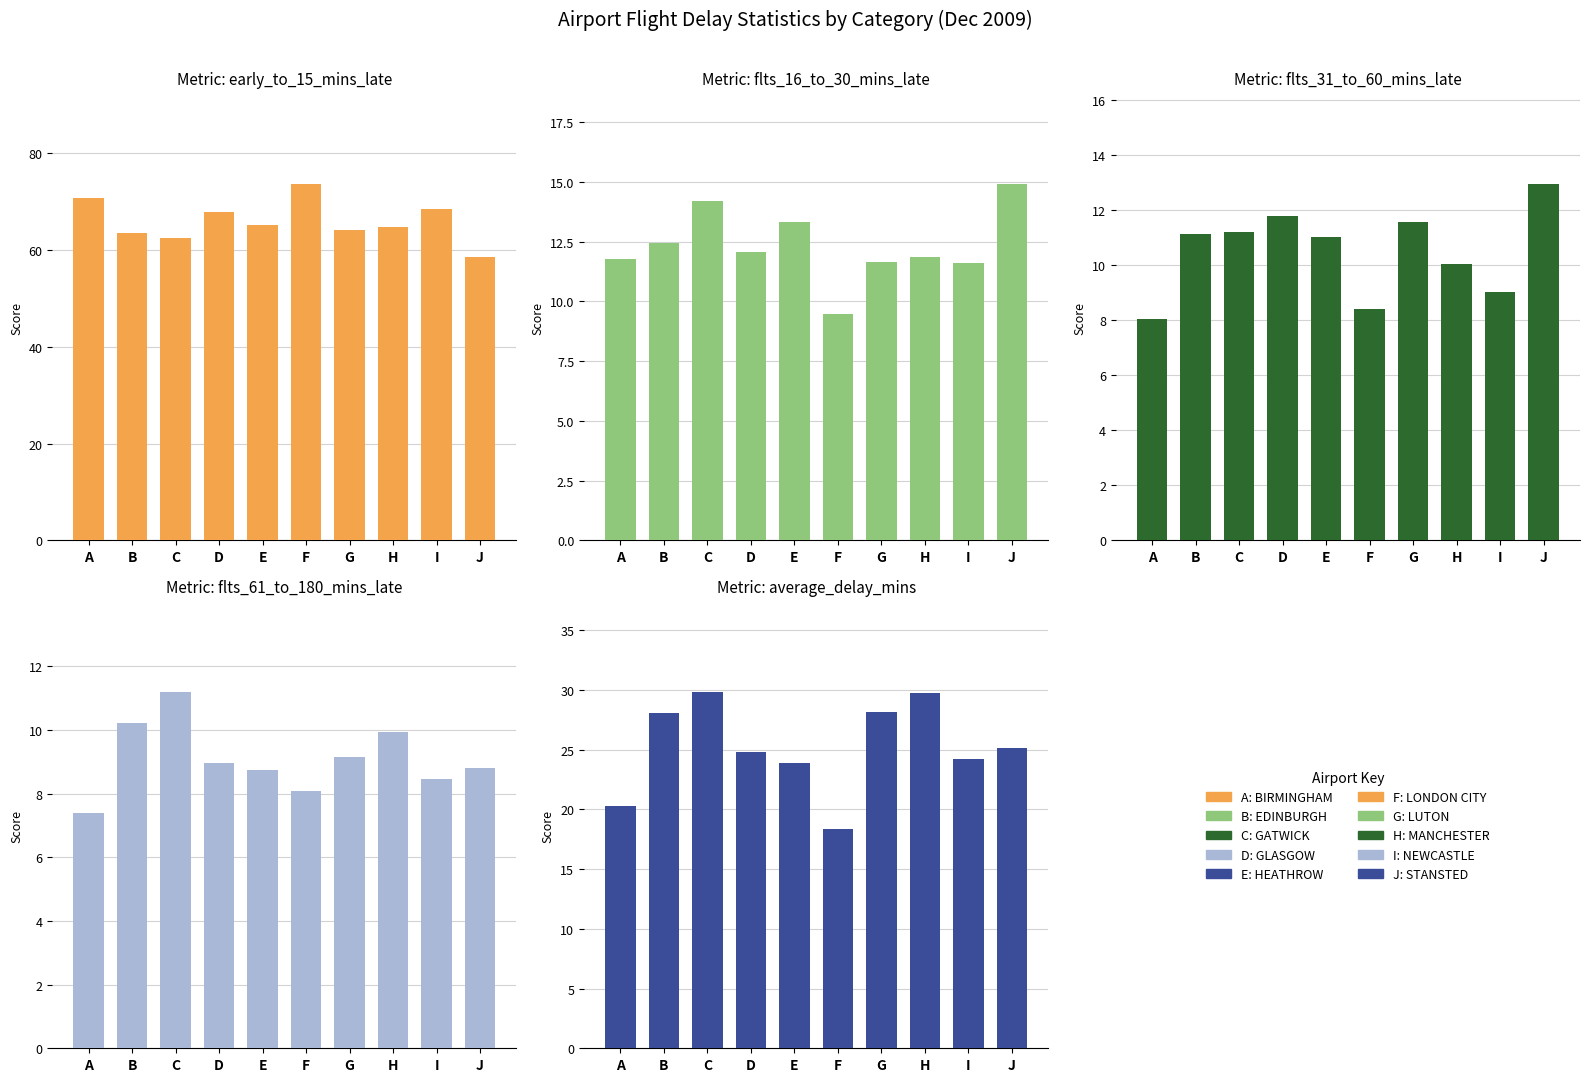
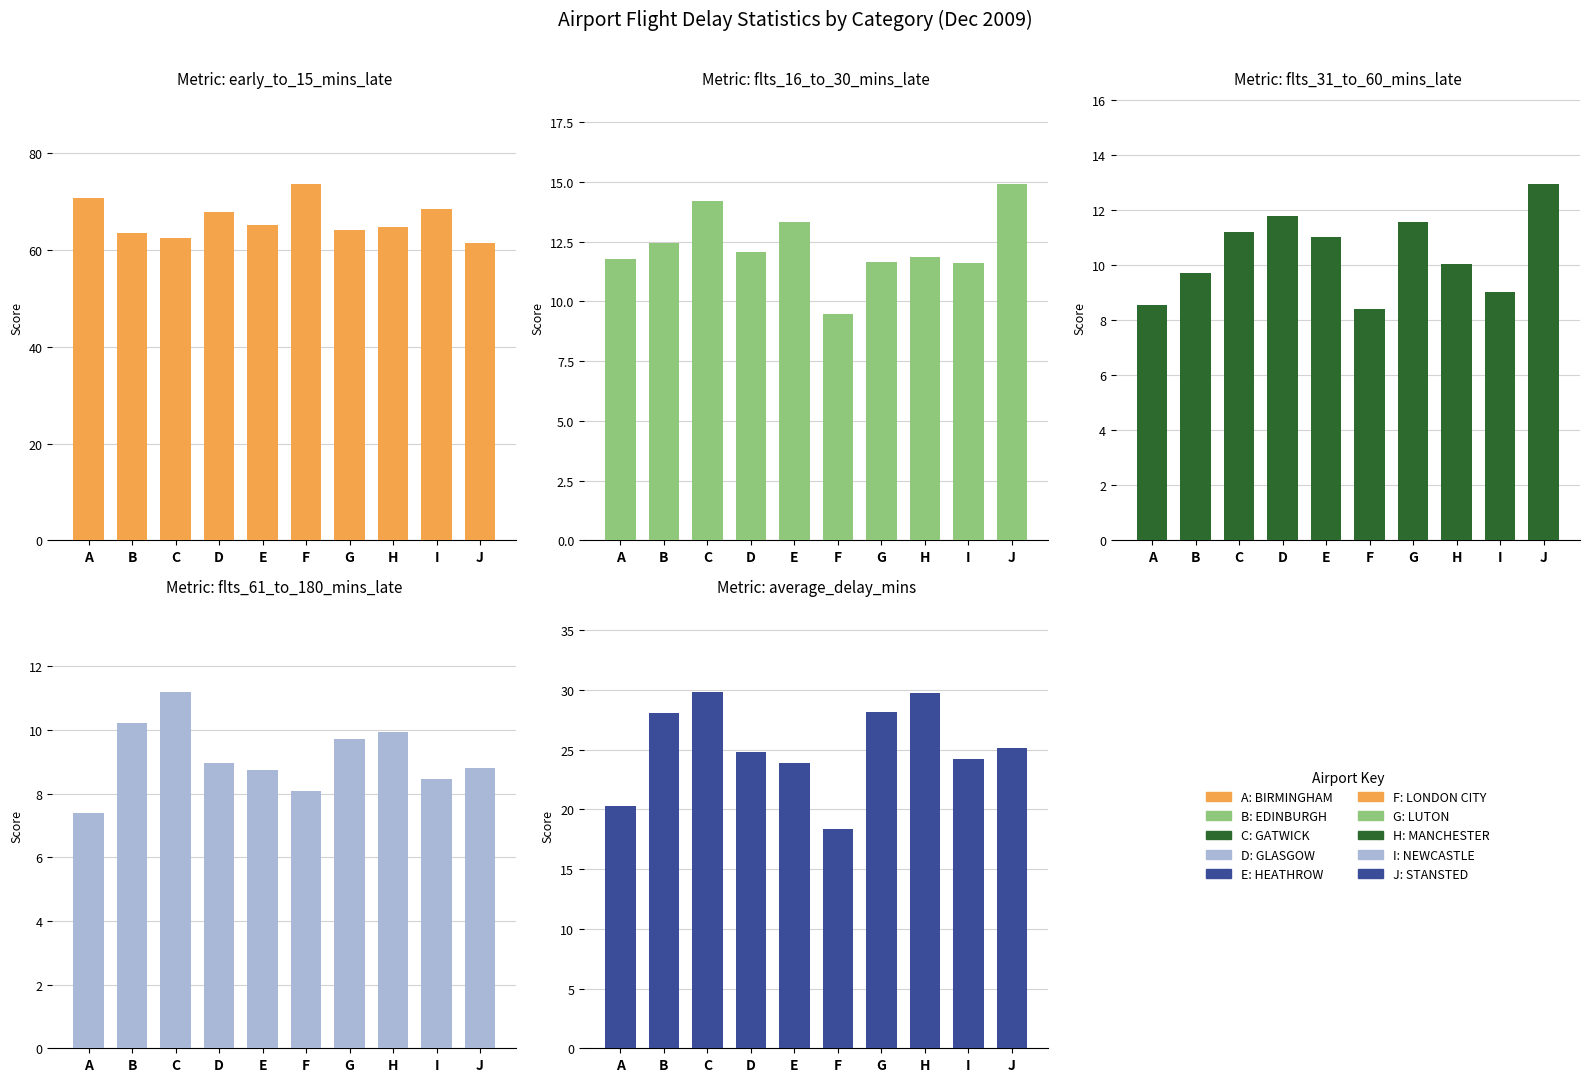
  {
    "Metric: early_to_15_mins_late": {
      "A": 71,
      "B": 64,
      "C": 63,
      "D": 68,
      "E": 65,
      "F": 74,
      "G": 64,
      "H": 65,
      "I": 68,
-     "J": 59
+     "J": 61
    },
    "Metric: flts_16_to_30_mins_late": {
      "A": 11.8,
      "B": 12.4,
      "C": 14.2,
      "D": 12.1,
      "E": 13.3,
      "F": 9.5,
      "G": 11.6,
      "H": 11.9,
      "I": 11.6,
      "J": 14.9
    },
    "Metric: flts_31_to_60_mins_late": {
-     "A": 8.1,
-     "B": 11.2,
+     "A": 8.6,
+     "B": 9.7,
      "C": 11.2,
      "D": 11.8,
      "E": 11.1,
      "F": 8.4,
      "G": 11.6,
      "H": 10.1,
      "I": 9.0,
      "J": 13.0
    },
    "Metric: flts_61_to_180_mins_late": {
      "A": 7.4,
      "B": 10.2,
      "C": 11.2,
      "D": 9.0,
      "E": 8.7,
      "F": 8.1,
-     "G": 9.2,
+     "G": 9.7,
      "H": 10.0,
      "I": 8.5,
      "J": 8.8
    },
    "Metric: average_delay_mins": {
      "A": 20.3,
      "B": 28.1,
      "C": 29.8,
      "D": 24.8,
      "E": 23.9,
      "F": 18.4,
      "G": 28.2,
      "H": 29.7,
      "I": 24.3,
      "J": 25.1
    }
  }
